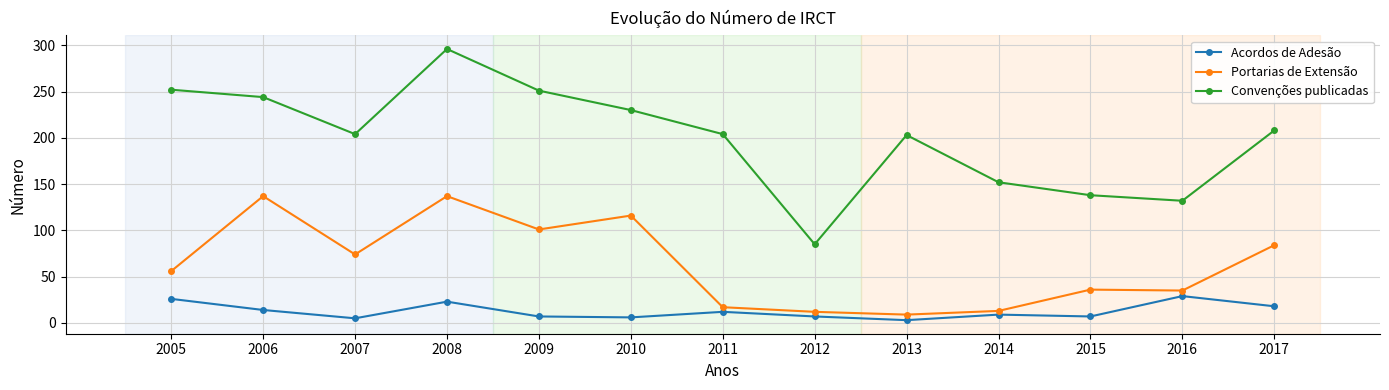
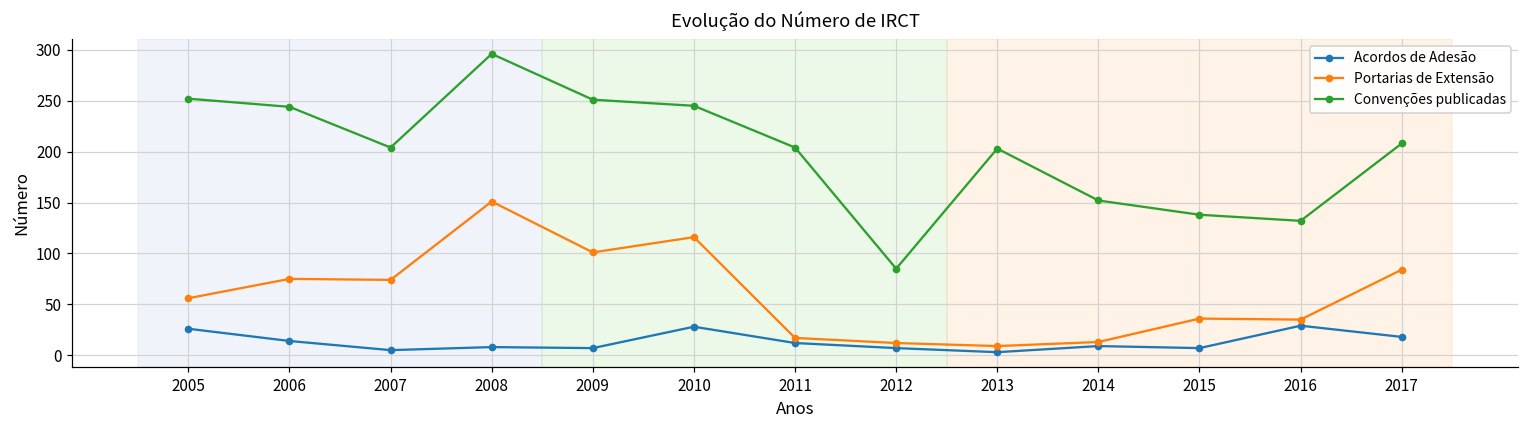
  {
    "Acordos de Adesão": {
      "2005": 30,
      "2006": 10,
      "2007": 10,
-     "2008": 20,
+     "2008": 10,
      "2009": 10,
-     "2010": 10,
+     "2010": 30,
      "2011": 10,
      "2012": 10,
      "2013": 0,
      "2014": 10,
      "2015": 10,
      "2016": 30,
      "2017": 20
    },
    "Portarias de Extensão": {
      "2005": 60,
-     "2006": 140,
+     "2006": 80,
      "2007": 70,
-     "2008": 140,
+     "2008": 150,
      "2009": 100,
      "2010": 120,
      "2011": 20,
      "2012": 10,
      "2013": 10,
      "2014": 10,
      "2015": 40,
      "2016": 40,
      "2017": 80
    },
    "Convenções publicadas": {
      "2005": 250,
      "2006": 240,
      "2007": 200,
      "2008": 300,
      "2009": 250,
-     "2010": 230,
+     "2010": 250,
      "2011": 200,
      "2012": 90,
      "2013": 200,
      "2014": 150,
      "2015": 140,
      "2016": 130,
      "2017": 210
    }
  }
